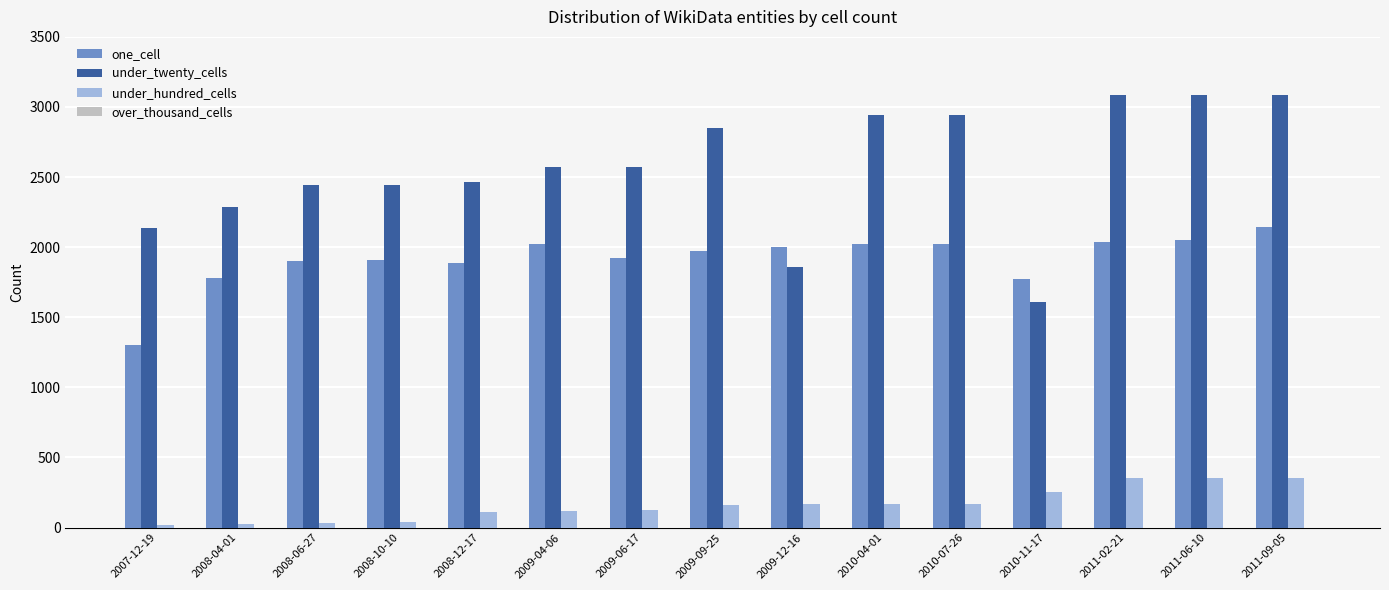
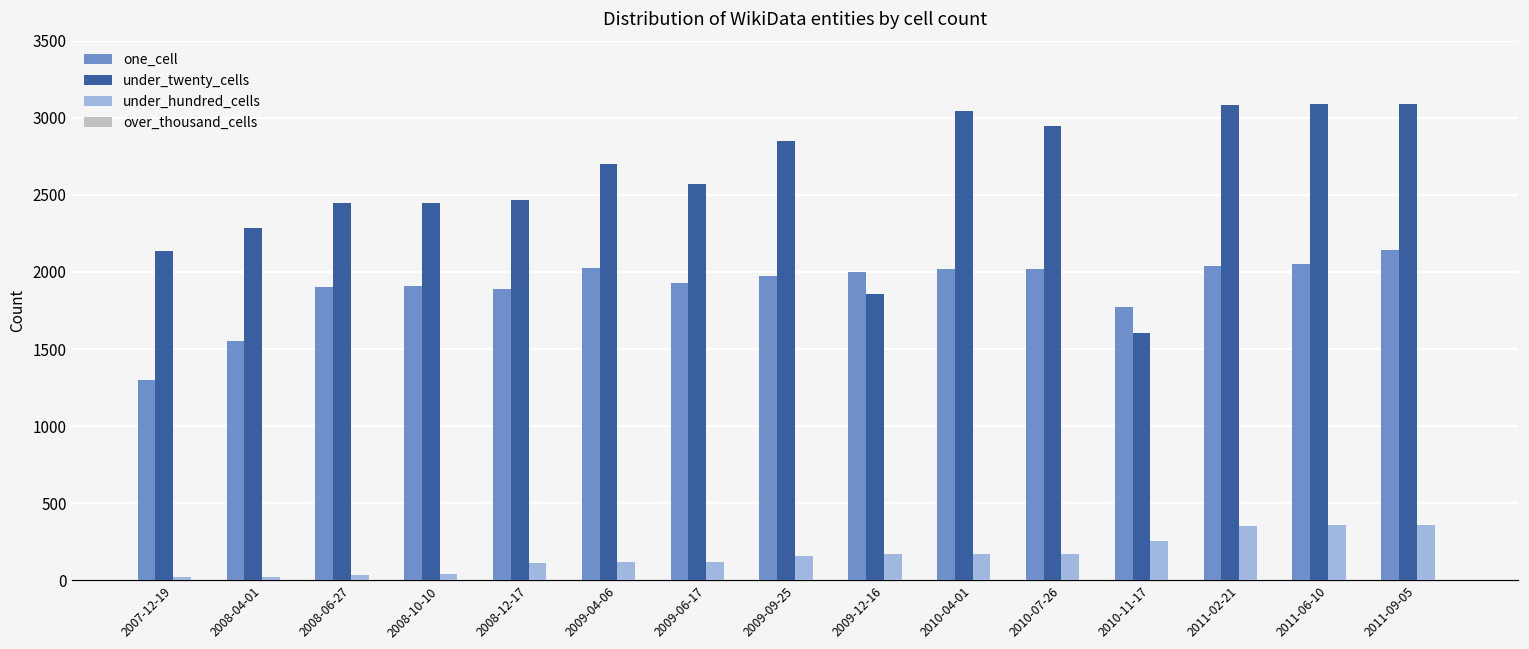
  {
    "one_cell": {
      "2007-12-19": 1300,
-     "2008-04-01": 1780,
+     "2008-04-01": 1550,
      "2008-06-27": 1900,
      "2008-10-10": 1910,
      "2008-12-17": 1890,
      "2009-04-06": 2020,
      "2009-06-17": 1930,
      "2009-09-25": 1980,
      "2009-12-16": 2000,
      "2010-04-01": 2020,
      "2010-07-26": 2020,
      "2010-11-17": 1770,
      "2011-02-21": 2040,
      "2011-06-10": 2050,
      "2011-09-05": 2140
    },
    "under_twenty_cells": {
      "2007-12-19": 2140,
      "2008-04-01": 2290,
      "2008-06-27": 2440,
      "2008-10-10": 2450,
      "2008-12-17": 2470,
-     "2009-04-06": 2570,
+     "2009-04-06": 2700,
      "2009-06-17": 2570,
      "2009-09-25": 2850,
      "2009-12-16": 1860,
-     "2010-04-01": 2940,
+     "2010-04-01": 3040,
      "2010-07-26": 2940,
      "2010-11-17": 1610,
      "2011-02-21": 3080,
      "2011-06-10": 3090,
      "2011-09-05": 3090
    }
  }
